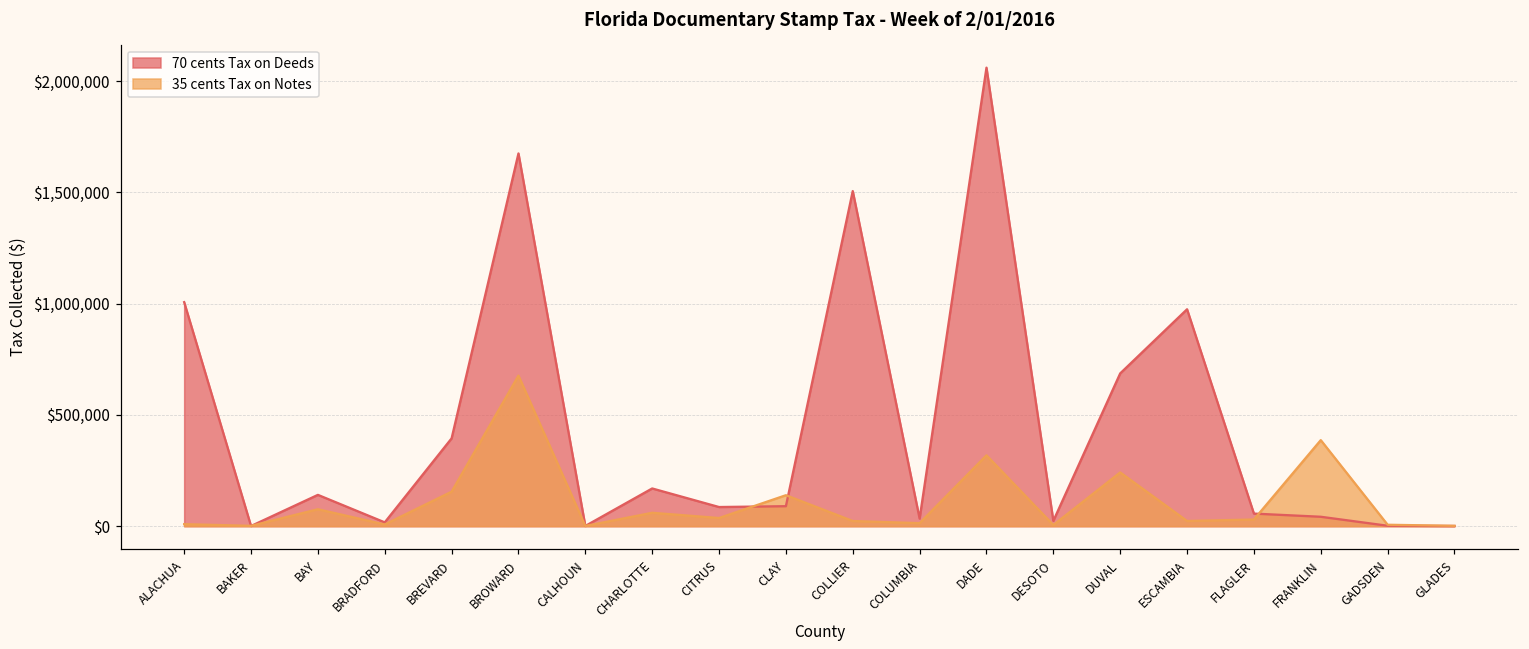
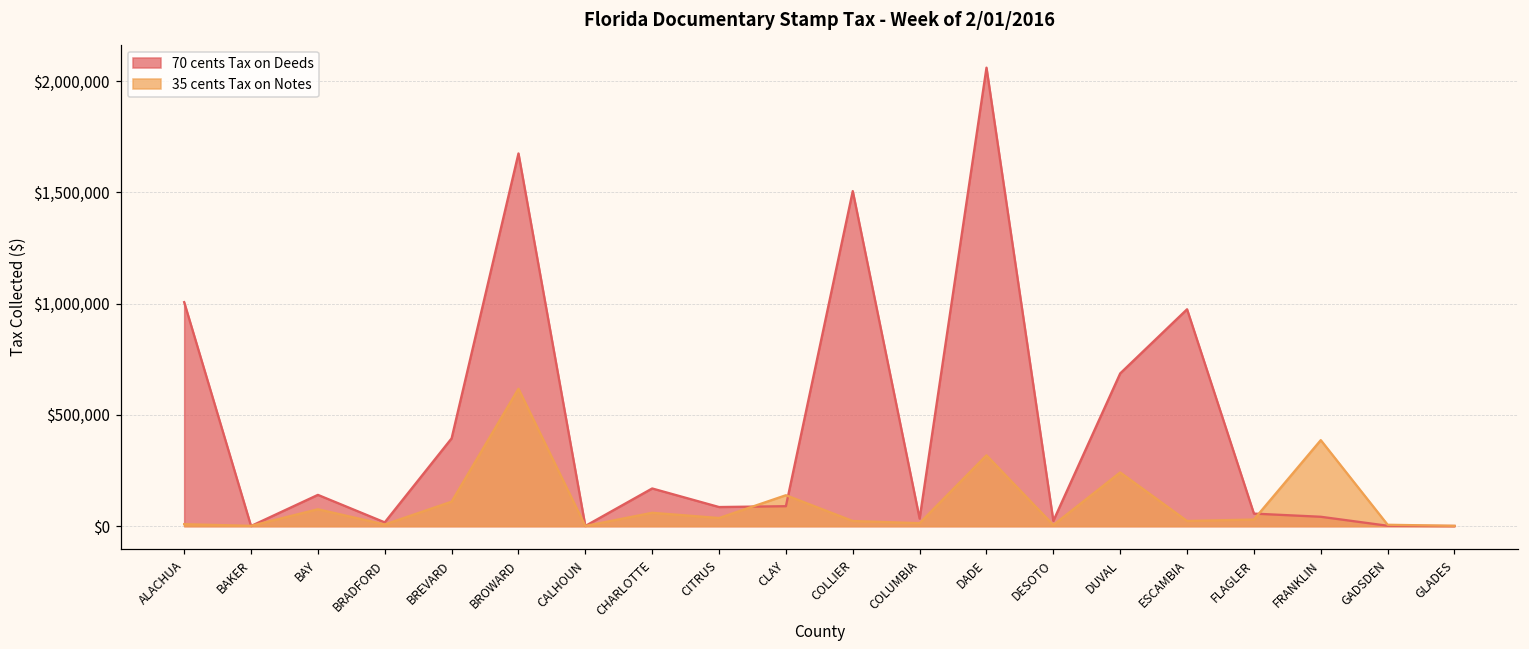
  {
    "70 cents Tax on Deeds": {
      "ALACHUA": "$1,010,000",
      "BAY": "$140,000",
      "BREVARD": "$390,000",
      "BROWARD": "$1,680,000",
      "CHARLOTTE": "$170,000",
      "CITRUS": "$90,000",
      "CLAY": "$90,000",
      "COLLIER": "$1,510,000",
      "COLUMBIA": "$30,000",
      "DADE": "$2,060,000",
      "DESOTO": "$20,000",
      "DUVAL": "$690,000",
      "ESCAMBIA": "$980,000",
      "FLAGLER": "$60,000",
      "FRANKLIN": "$40,000"
    },
    "35 cents Tax on Notes": {
      "ALACHUA": "$10,000",
      "BAY": "$80,000",
-     "BREVARD": "$160,000",
-     "BROWARD": "$680,000",
+     "BREVARD": "$110,000",
+     "BROWARD": "$620,000",
      "CHARLOTTE": "$60,000",
      "CITRUS": "$40,000",
      "CLAY": "$140,000",
      "COLLIER": "$20,000",
      "COLUMBIA": "$10,000",
      "DADE": "$320,000",
      "DESOTO": "$10,000",
      "DUVAL": "$240,000",
      "ESCAMBIA": "$20,000",
      "FLAGLER": "$30,000",
      "FRANKLIN": "$390,000"
    }
  }
